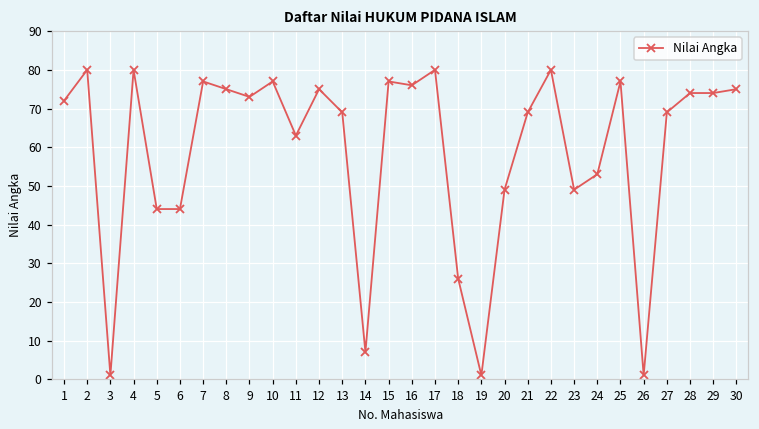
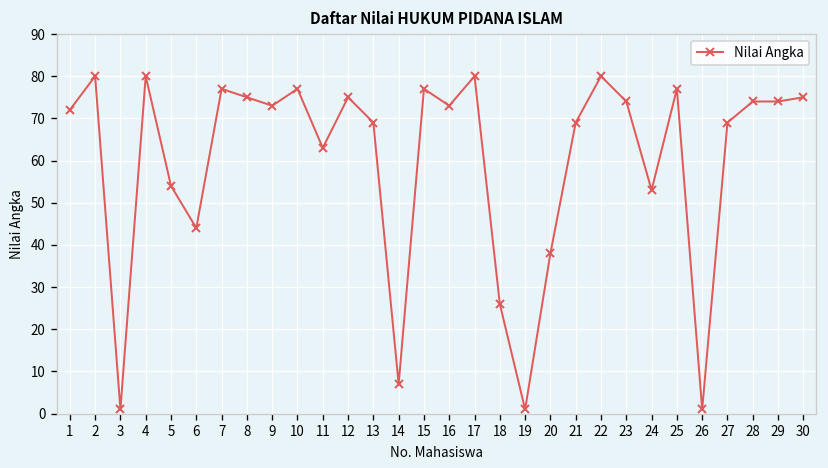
  {
    "1": 72,
    "2": 80,
    "3": 1,
    "4": 80,
-   "5": 44,
+   "5": 54,
    "6": 44,
    "7": 77,
    "8": 75,
    "9": 73,
    "10": 77,
    "11": 63,
    "12": 75,
    "13": 69,
    "14": 7,
    "15": 77,
-   "16": 76,
+   "16": 73,
    "17": 80,
    "18": 26,
    "19": 1,
-   "20": 49,
+   "20": 38,
    "21": 69,
    "22": 80,
-   "23": 49,
+   "23": 74,
    "24": 53,
    "25": 77,
    "26": 1,
    "27": 69,
    "28": 74,
    "29": 74,
    "30": 75
  }
